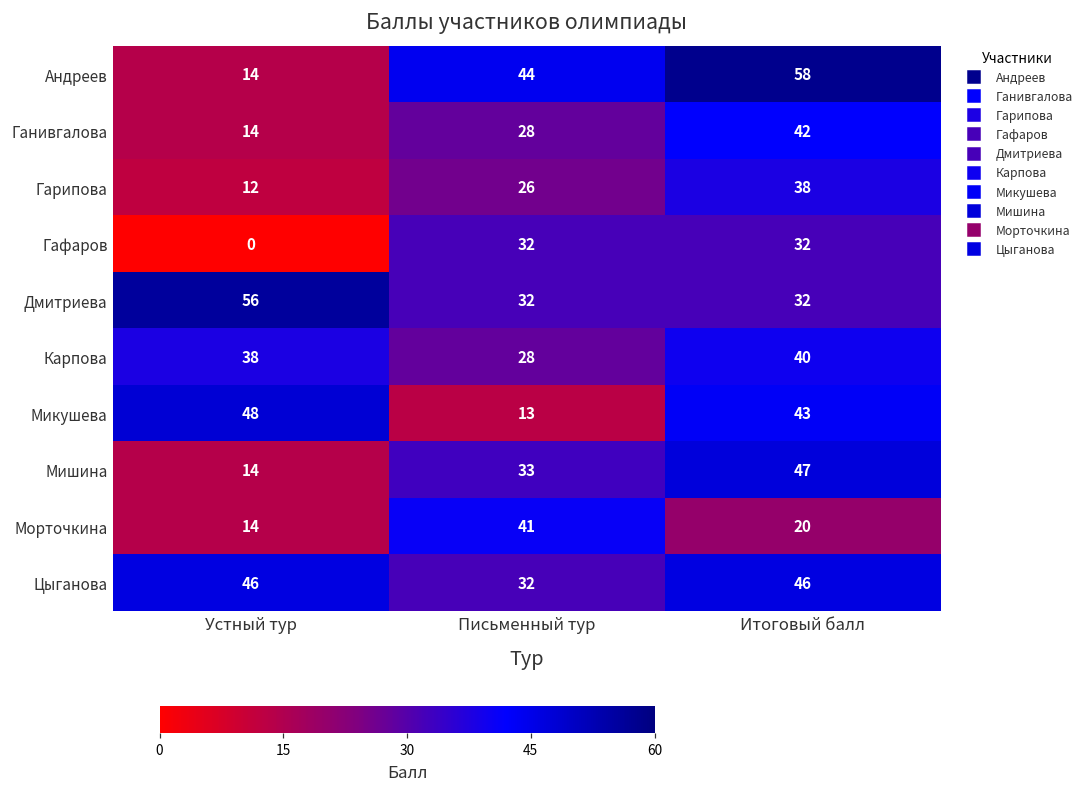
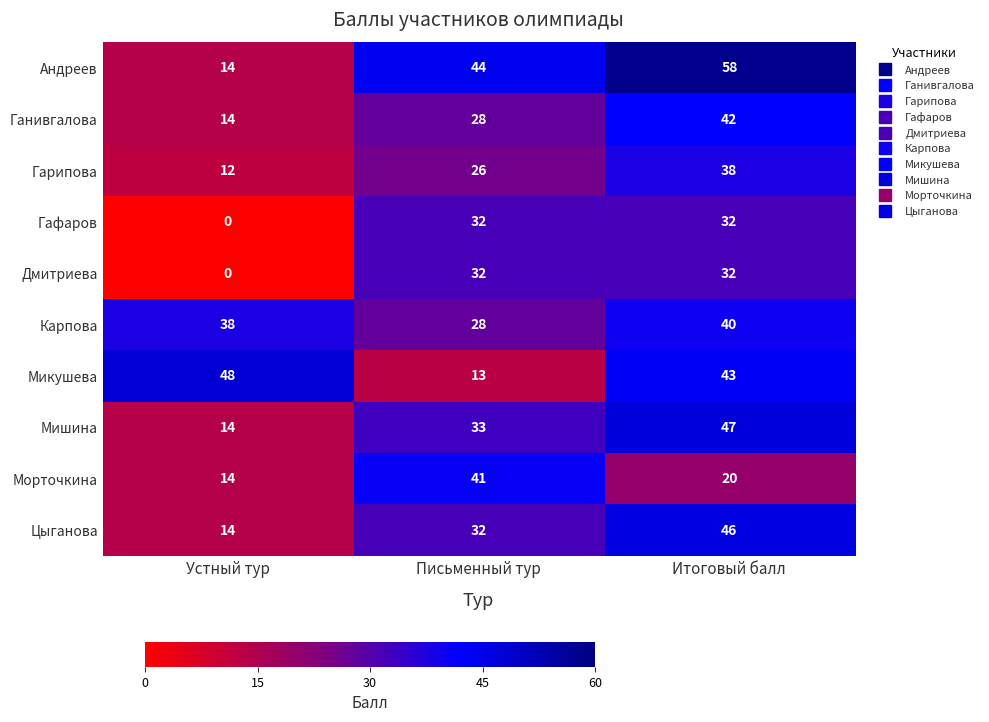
  {
    "Андреев": {
      "Устный тур": 14,
      "Письменный тур": 44,
      "Итоговый балл": 58
    },
    "Ганивгалова": {
      "Устный тур": 14,
      "Письменный тур": 28,
      "Итоговый балл": 42
    },
    "Гарипова": {
      "Устный тур": 12,
      "Письменный тур": 26,
      "Итоговый балл": 38
    },
    "Гафаров": {
      "Устный тур": 0,
      "Письменный тур": 32,
      "Итоговый балл": 32
    },
    "Дмитриева": {
-     "Устный тур": 56,
+     "Устный тур": 0,
      "Письменный тур": 32,
      "Итоговый балл": 32
    },
    "Карпова": {
      "Устный тур": 38,
      "Письменный тур": 28,
      "Итоговый балл": 40
    },
    "Микушева": {
      "Устный тур": 48,
      "Письменный тур": 13,
      "Итоговый балл": 43
    },
    "Мишина": {
      "Устный тур": 14,
      "Письменный тур": 33,
      "Итоговый балл": 47
    },
    "Морточкина": {
      "Устный тур": 14,
      "Письменный тур": 41,
      "Итоговый балл": 20
    },
    "Цыганова": {
-     "Устный тур": 46,
+     "Устный тур": 14,
      "Письменный тур": 32,
      "Итоговый балл": 46
    }
  }
